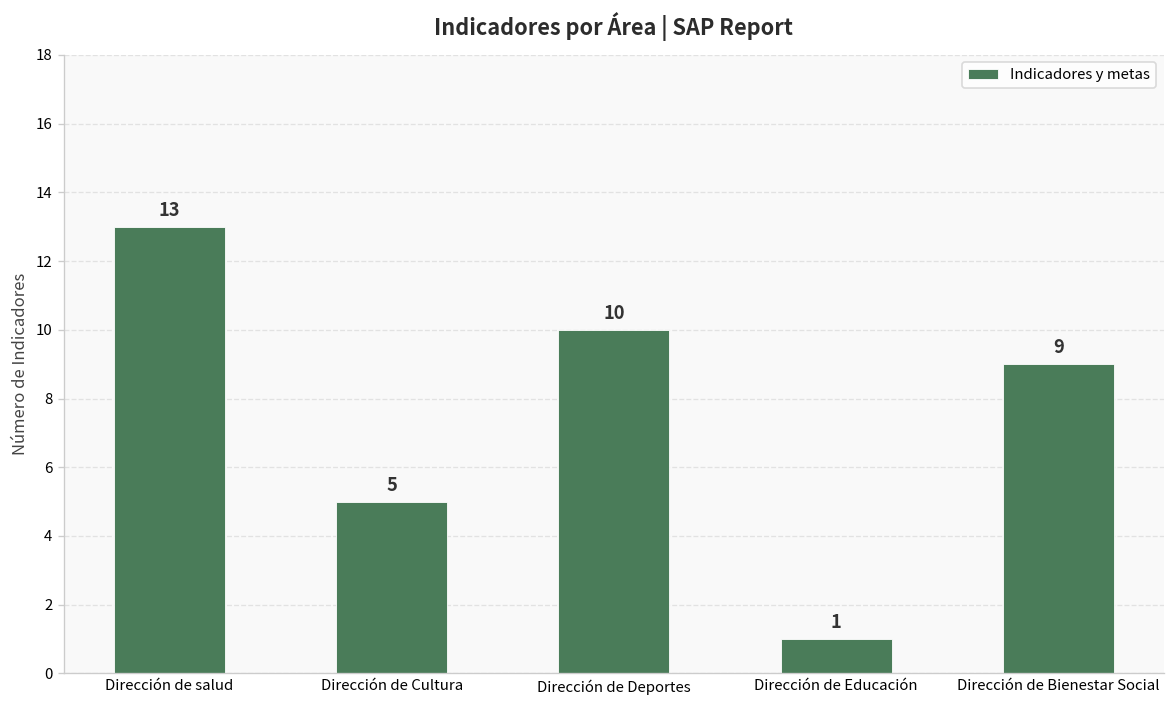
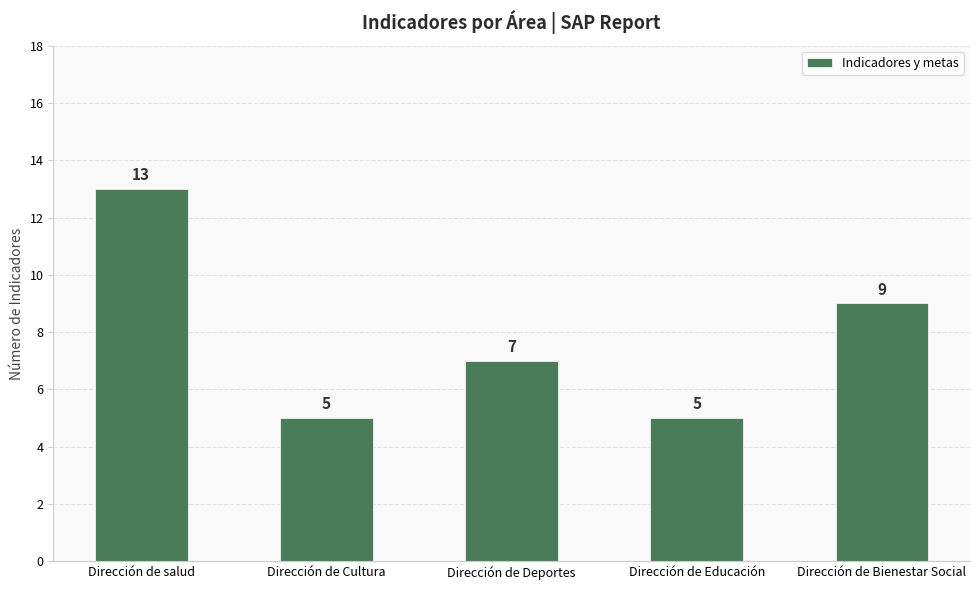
  {
    "Dirección de salud": 13,
    "Dirección de Cultura": 5,
-   "Dirección de Deportes": 10,
-   "Dirección de Educación": 1,
+   "Dirección de Deportes": 7,
+   "Dirección de Educación": 5,
    "Dirección de Bienestar Social": 9
  }
